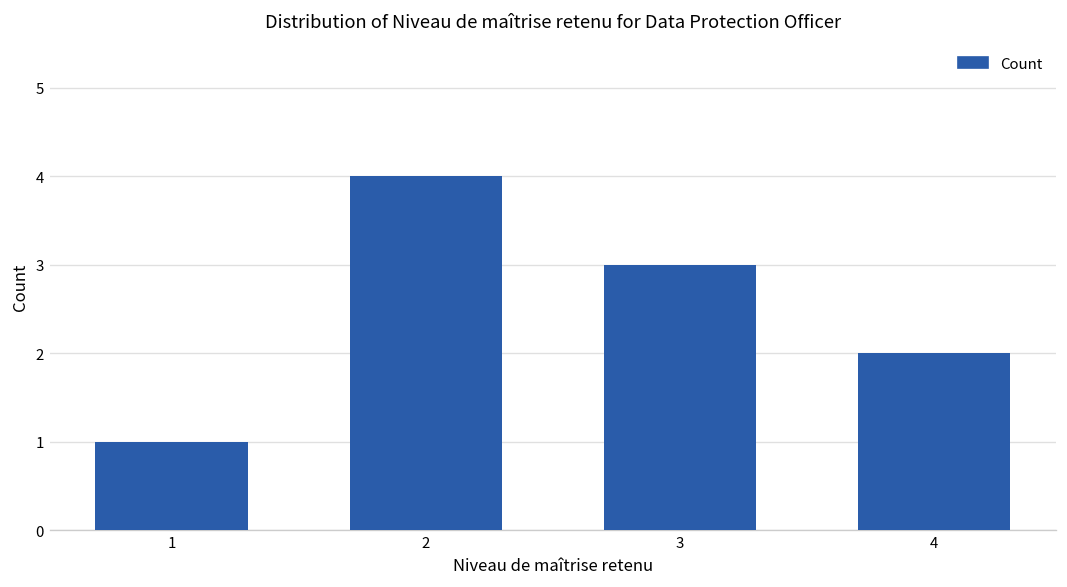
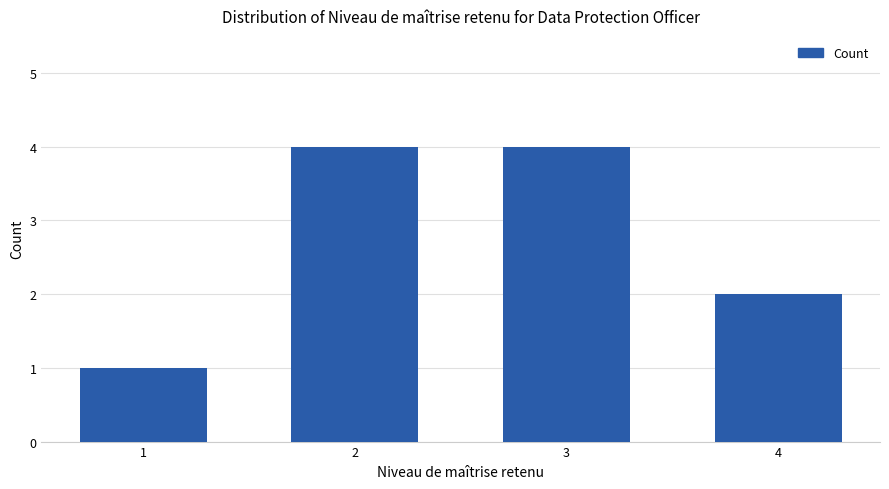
  {
    "1": 1,
    "2": 4,
-   "3": 3,
+   "3": 4,
    "4": 2
  }
